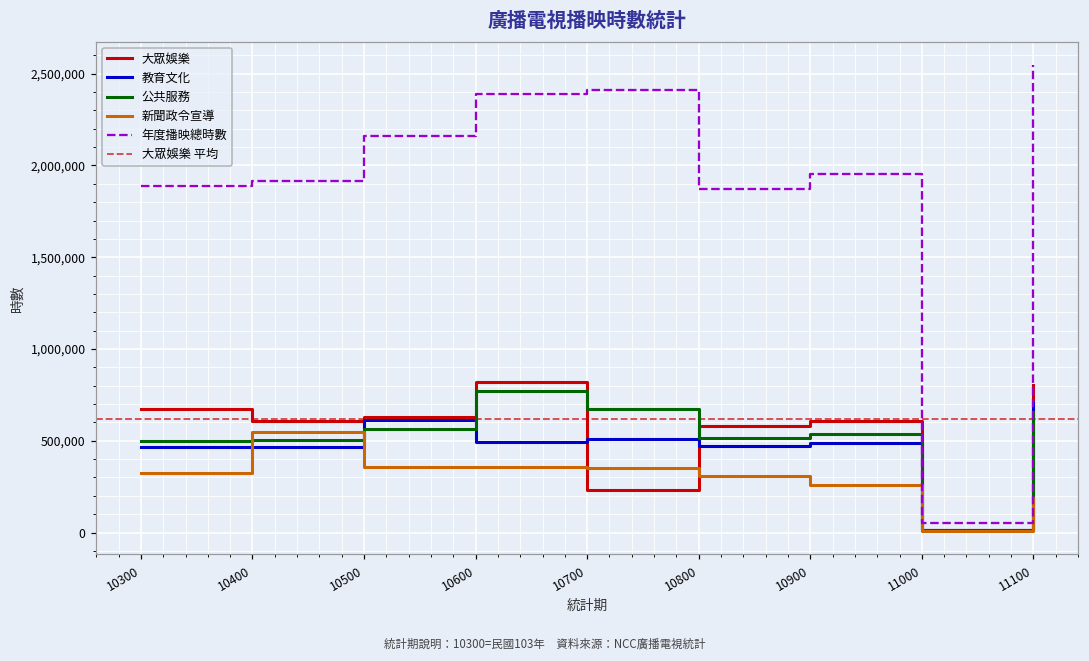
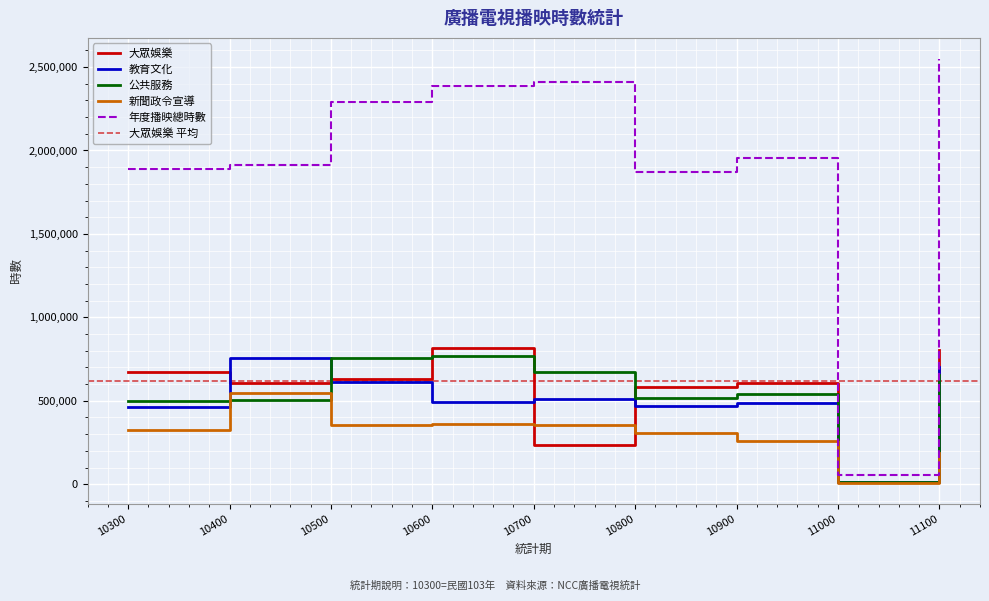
  {
    "大眾娛樂": {
      "10300": "670,000",
      "10400": "610,000",
      "10500": "630,000",
      "10600": "820,000",
      "10700": "230,000",
      "10800": "580,000",
      "10900": "610,000",
      "11100": "810,000"
    },
    "教育文化": {
      "10300": "460,000",
-     "10400": "470,000",
+     "10400": "760,000",
      "10500": "610,000",
      "10600": "490,000",
      "10700": "510,000",
      "10800": "470,000",
      "10900": "490,000",
      "11100": "700,000"
    },
    "公共服務": {
      "10300": "500,000",
      "10400": "500,000",
-     "10500": "560,000",
+     "10500": "760,000",
      "10600": "770,000",
      "10700": "670,000",
      "10800": "510,000",
      "10900": "540,000",
      "11100": "660,000"
    },
    "新聞政令宣導": {
      "10300": "330,000",
      "10400": "550,000",
      "10500": "350,000",
      "10600": "360,000",
      "10700": "350,000",
      "10800": "310,000",
      "10900": "260,000",
      "11100": "190,000"
    },
    "年度播映總時數": {
      "10300": "1,890,000",
      "10400": "1,910,000",
-     "10500": "2,160,000",
+     "10500": "2,290,000",
      "10600": "2,390,000",
      "10700": "2,410,000",
      "10800": "1,870,000",
      "10900": "1,950,000",
      "11000": "50,000",
      "11100": "2,550,000"
    }
  }
